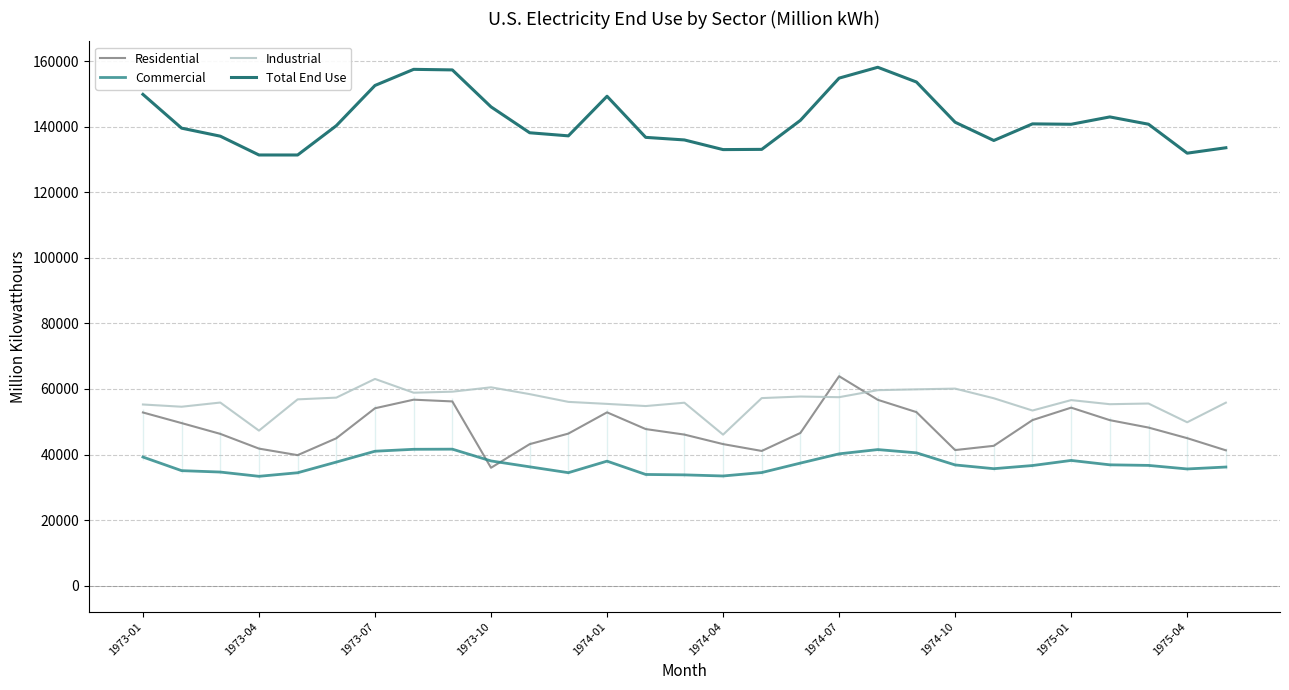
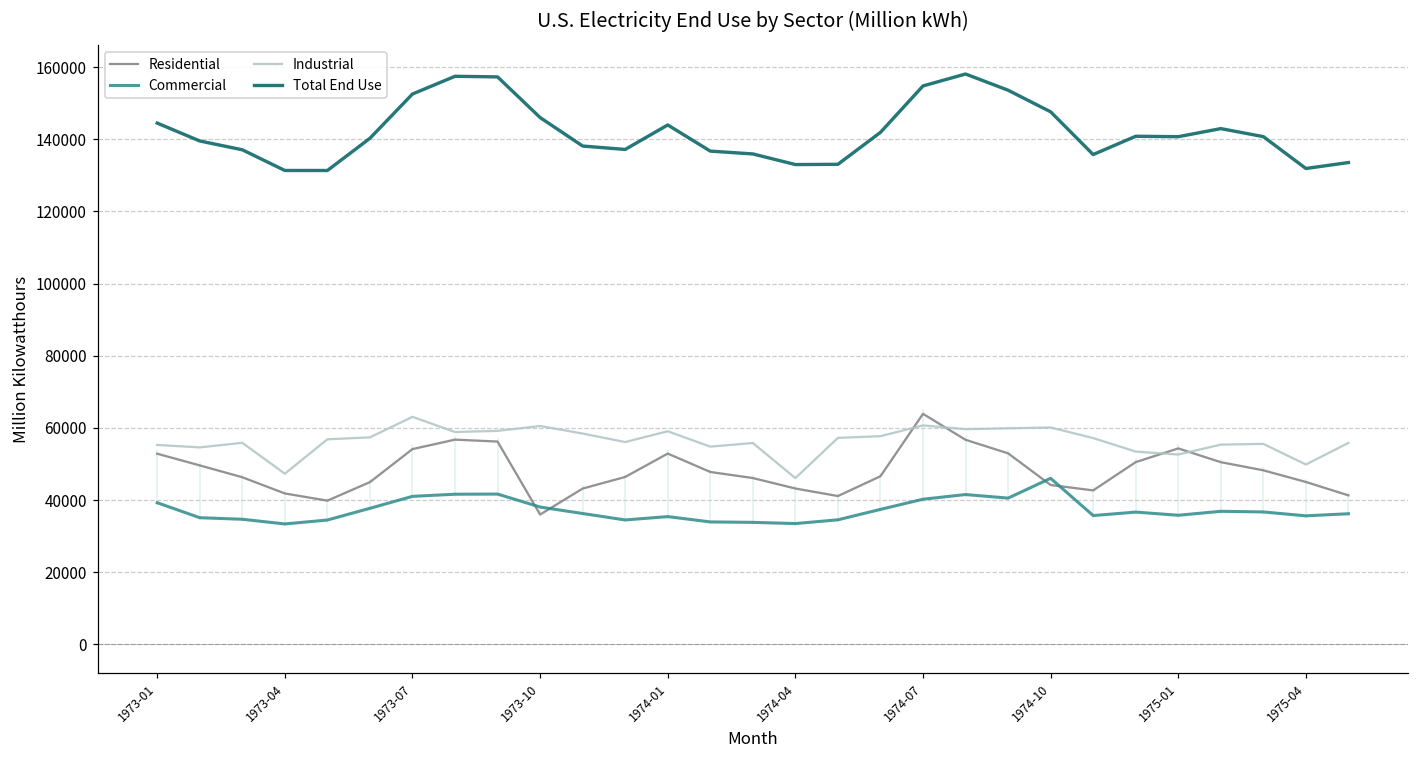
  {
    "Residential": {
      "1973-01": 53000,
      "1973-04": 42000,
      "1973-07": 54000,
      "1973-10": 36000,
      "1974-01": 53000,
      "1974-04": 43000,
      "1974-07": 64000,
-     "1974-10": 41000,
+     "1974-10": 44000,
      "1975-01": 54000,
      "1975-04": 45000
    },
    "Commercial": {
      "1973-01": 39000,
      "1973-04": 33000,
      "1973-07": 41000,
      "1973-10": 38000,
-     "1974-01": 38000,
+     "1974-01": 35000,
      "1974-04": 33000,
      "1974-07": 40000,
-     "1974-10": 37000,
-     "1975-01": 38000,
+     "1974-10": 46000,
+     "1975-01": 36000,
      "1975-04": 36000
    },
    "Industrial": {
      "1973-01": 55000,
      "1973-04": 47000,
      "1973-07": 63000,
      "1973-10": 61000,
-     "1974-01": 55000,
+     "1974-01": 59000,
      "1974-04": 46000,
-     "1974-07": 58000,
+     "1974-07": 61000,
      "1974-10": 60000,
-     "1975-01": 57000,
+     "1975-01": 53000,
      "1975-04": 50000
    },
    "Total End Use": {
-     "1973-01": 150000,
+     "1973-01": 145000,
      "1973-04": 131000,
      "1973-07": 153000,
      "1973-10": 146000,
-     "1974-01": 149000,
+     "1974-01": 144000,
      "1974-04": 133000,
      "1974-07": 155000,
-     "1974-10": 141000,
+     "1974-10": 148000,
      "1975-01": 141000,
      "1975-04": 132000
    }
  }
